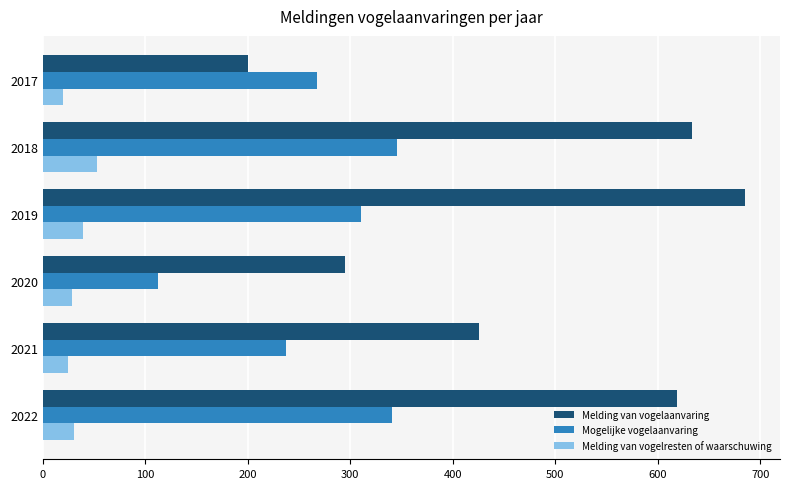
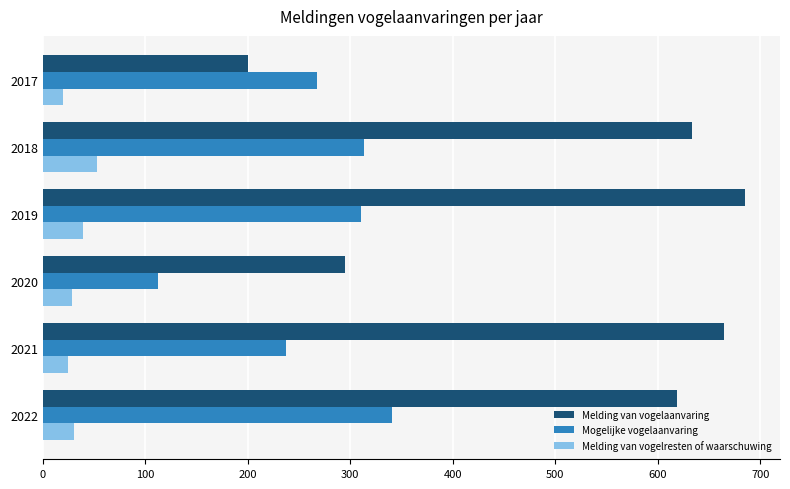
  {
    "Melding van vogelaanvaring": {
      "2017": 200,
      "2018": 633,
      "2019": 685,
      "2020": 295,
-     "2021": 426,
+     "2021": 665,
      "2022": 619
    },
    "Mogelijke vogelaanvaring": {
      "2017": 267,
-     "2018": 346,
+     "2018": 313,
      "2019": 310,
      "2020": 112,
      "2021": 237,
      "2022": 341
    },
    "Melding van vogelresten of waarschuwing": {
      "2017": 20,
      "2018": 53,
      "2019": 39,
      "2020": 28,
      "2021": 25,
      "2022": 30
    }
  }
